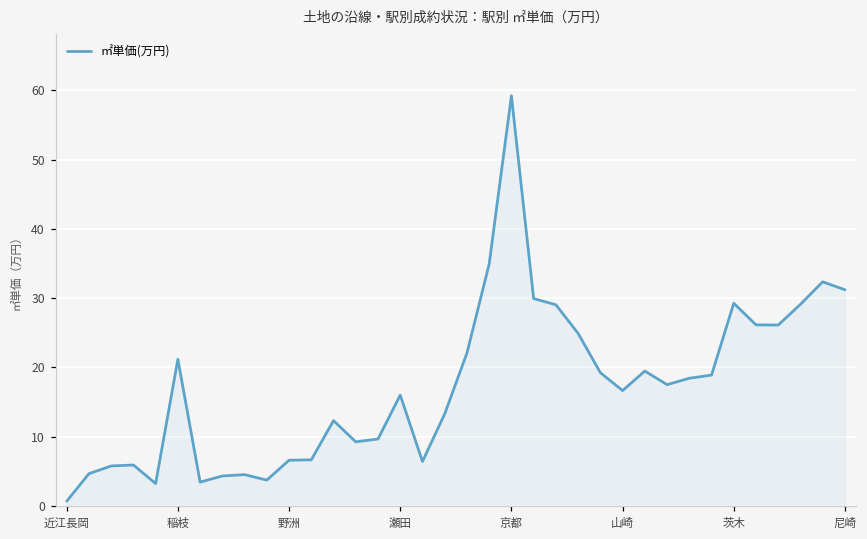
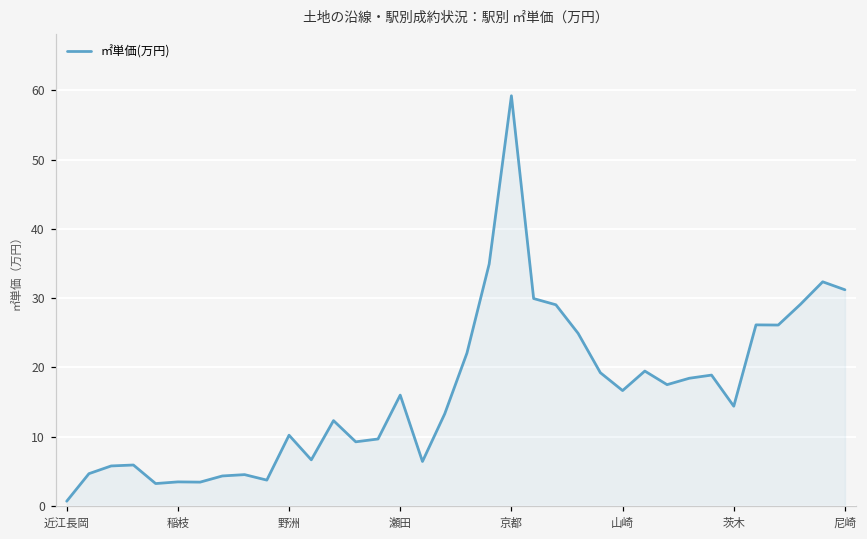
  {
    "近江長岡": 1,
-   "稲枝": 21,
-   "野洲": 7,
+   "稲枝": 3,
+   "野洲": 10,
    "瀬田": 16,
    "京都": 59,
    "山崎": 17,
-   "茨木": 29,
+   "茨木": 14,
    "尼崎": 31
  }
